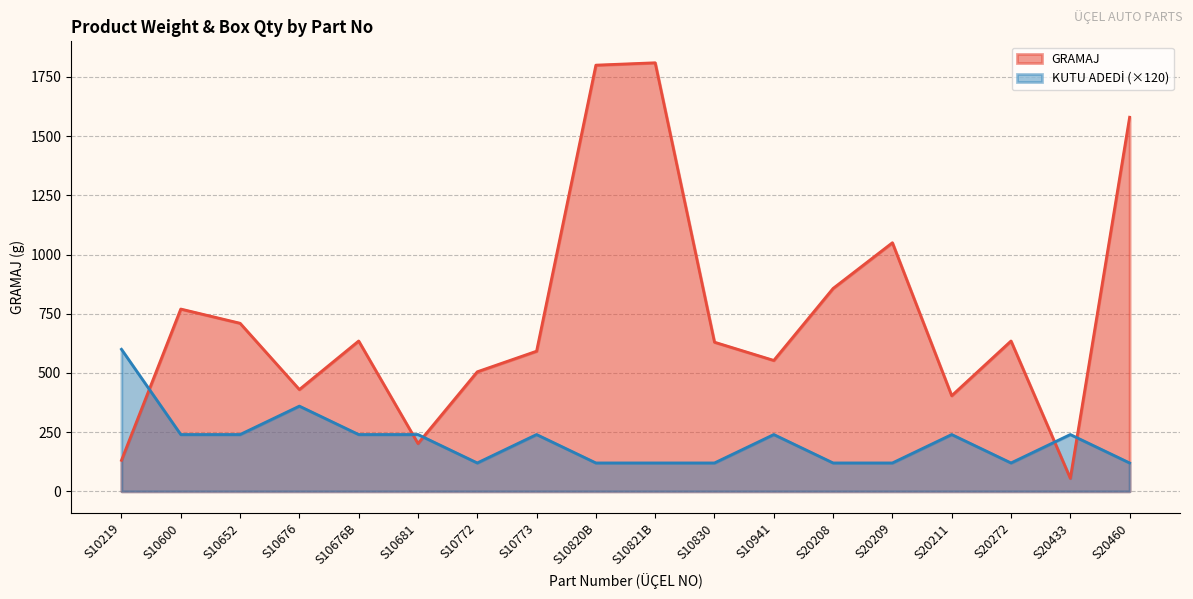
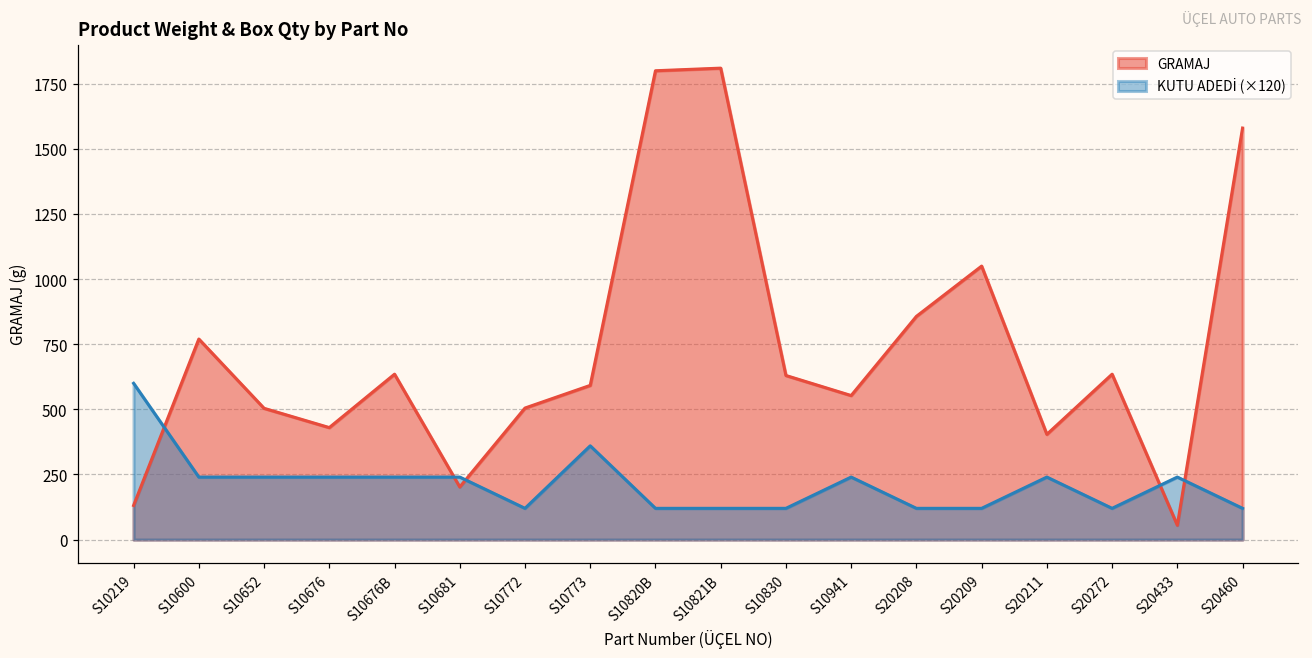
  {
    "GRAMAJ": {
      "S10219": 130,
      "S10600": 770,
-     "S10652": 710,
+     "S10652": 500,
      "S10676": 430,
      "S10676B": 640,
      "S10681": 200,
      "S10772": 510,
      "S10773": 590,
      "S10820B": 1800,
      "S10821B": 1810,
      "S10830": 630,
      "S10941": 550,
      "S20208": 860,
      "S20209": 1050,
      "S20211": 400,
      "S20272": 640,
      "S20433": 60,
      "S20460": 1580
    },
    "KUTU ADEDİ (×120)": {
      "S10219": 600,
      "S10600": 240,
      "S10652": 240,
-     "S10676": 360,
+     "S10676": 240,
      "S10676B": 240,
      "S10681": 240,
      "S10772": 120,
-     "S10773": 240,
+     "S10773": 360,
      "S10820B": 120,
      "S10821B": 120,
      "S10830": 120,
      "S10941": 240,
      "S20208": 120,
      "S20209": 120,
      "S20211": 240,
      "S20272": 120,
      "S20433": 240,
      "S20460": 120
    }
  }
